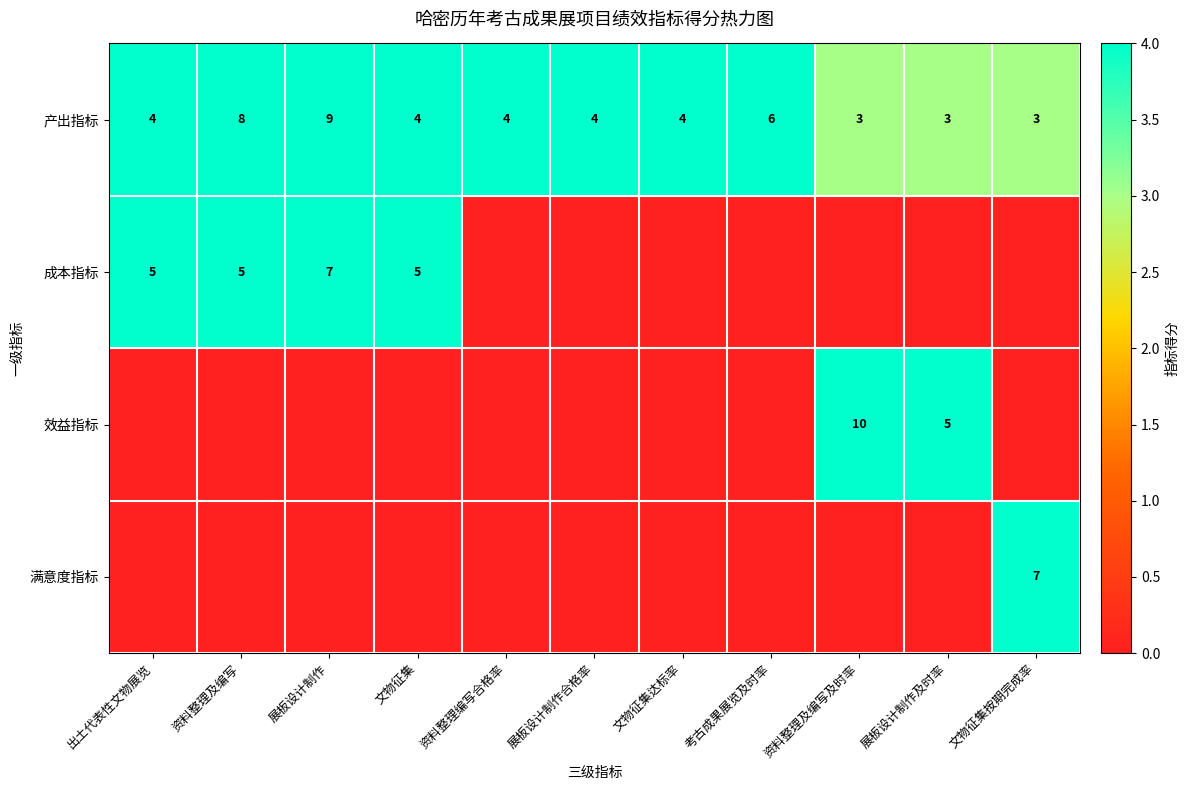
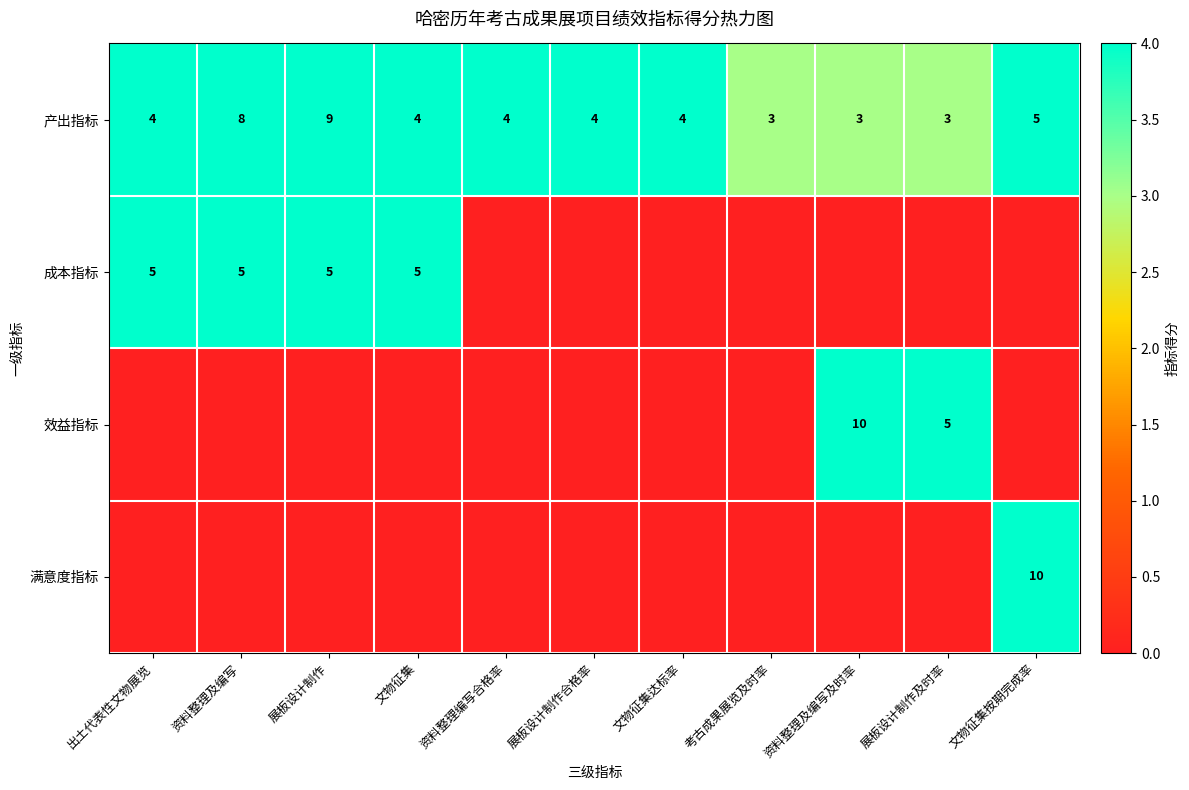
  {
    "产出指标": {
      "出土代表性文物展览": 4,
      "资料整理及编写": 8,
      "展板设计制作": 9,
      "文物征集": 4,
      "资料整理编写合格率": 4,
      "展板设计制作合格率": 4,
      "文物征集达标率": 4,
-     "考古成果展览及时率": 6,
+     "考古成果展览及时率": 3,
      "资料整理及编写及时率": 3,
      "展板设计制作及时率": 3,
-     "文物征集按期完成率": 3
+     "文物征集按期完成率": 5
    },
    "成本指标": {
      "出土代表性文物展览": 5,
      "资料整理及编写": 5,
-     "展板设计制作": 7,
+     "展板设计制作": 5,
      "文物征集": 5
    },
    "效益指标": {
      "资料整理及编写及时率": 10,
      "展板设计制作及时率": 5
    },
    "满意度指标": {
-     "文物征集按期完成率": 7
+     "文物征集按期完成率": 10
    }
  }
